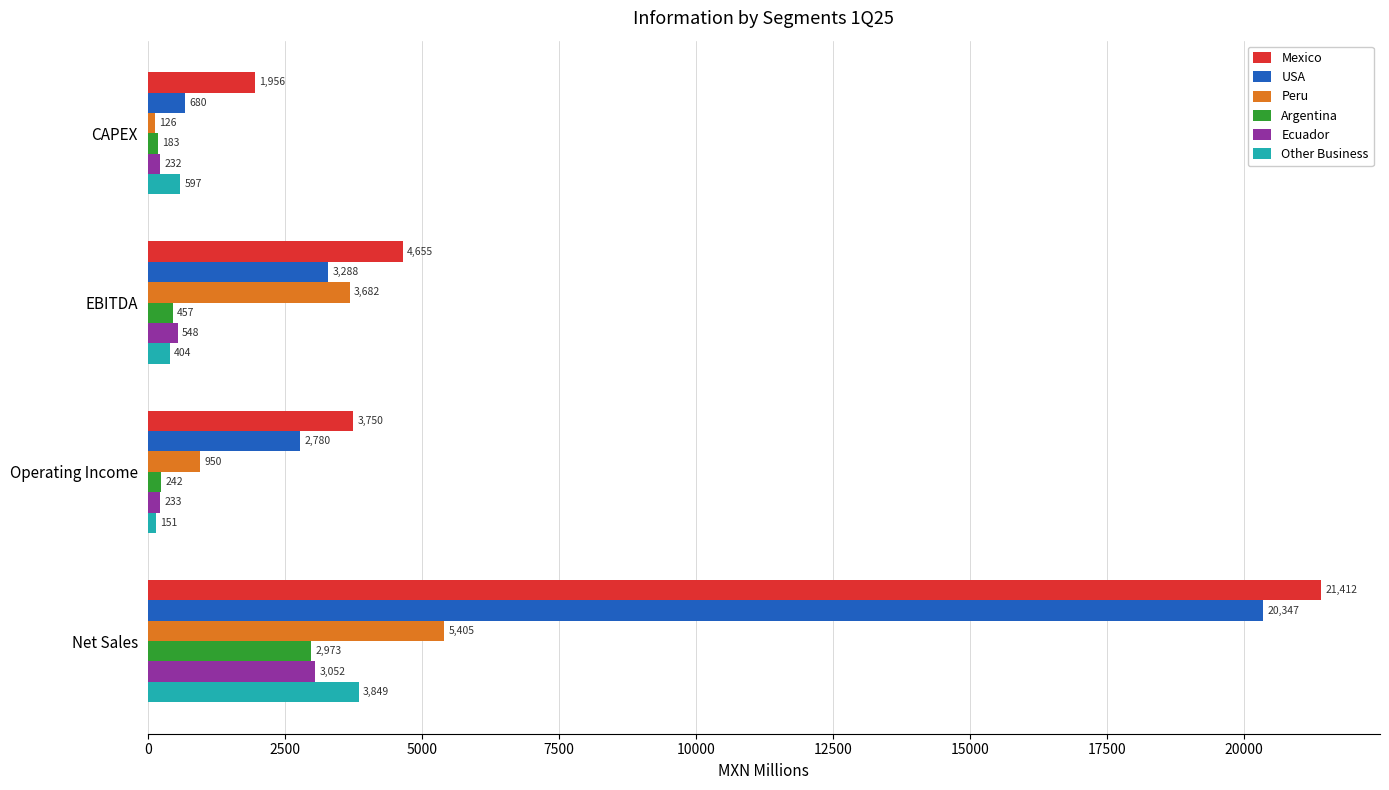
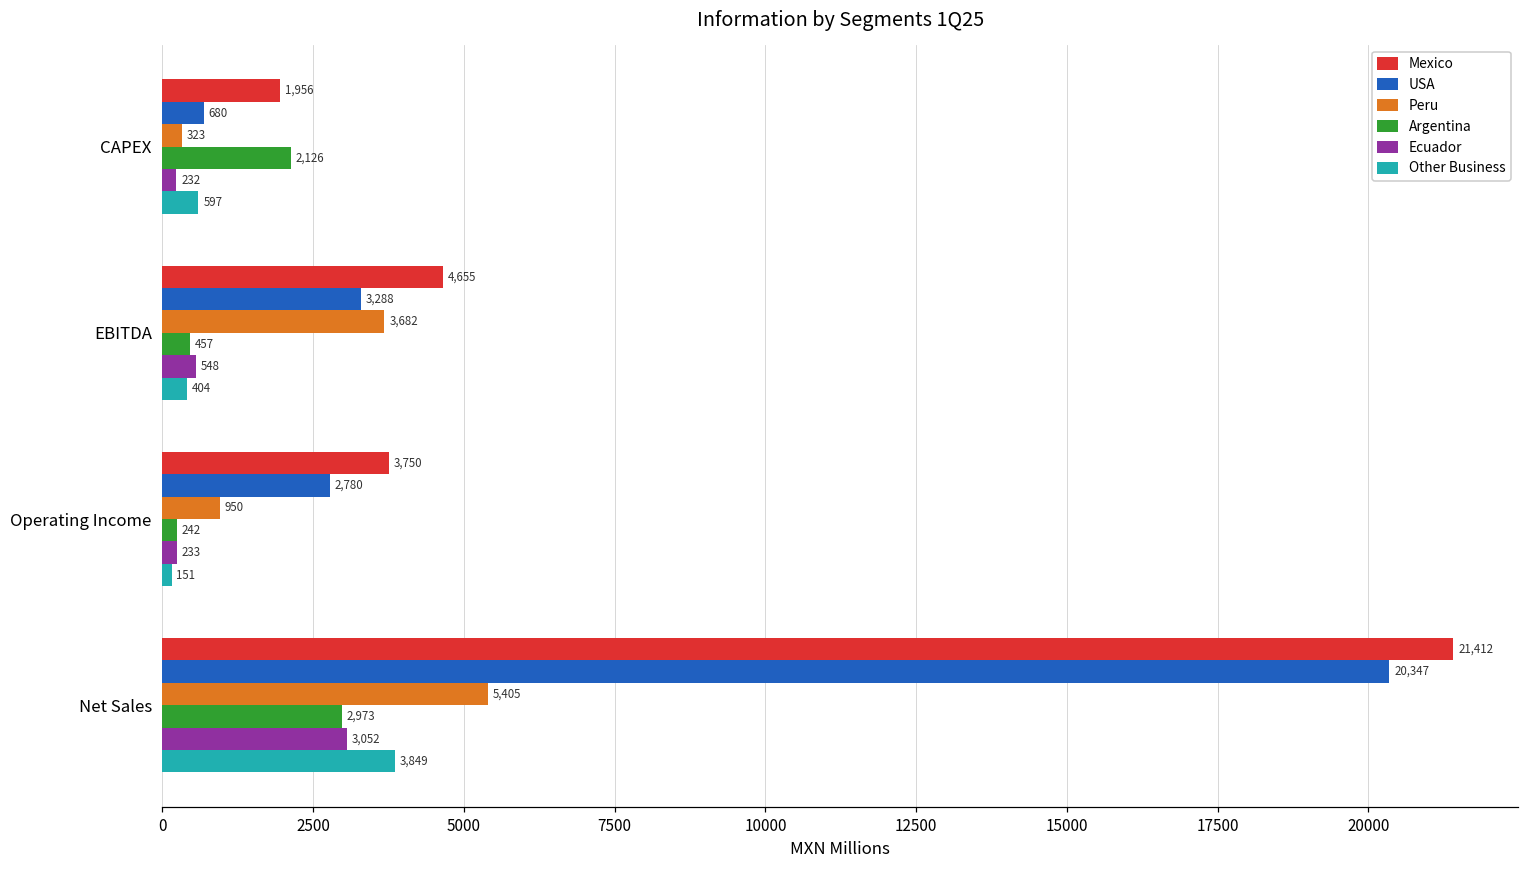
  {
    "Mexico": {
      "CAPEX": "1,956",
      "EBITDA": "4,655",
      "Operating Income": "3,750",
      "Net Sales": "21,412"
    },
    "USA": {
      "CAPEX": "680",
      "EBITDA": "3,288",
      "Operating Income": "2,780",
      "Net Sales": "20,347"
    },
    "Peru": {
-     "CAPEX": "126",
+     "CAPEX": "323",
      "EBITDA": "3,682",
      "Operating Income": "950",
      "Net Sales": "5,405"
    },
    "Argentina": {
-     "CAPEX": "183",
+     "CAPEX": "2,126",
      "EBITDA": "457",
      "Operating Income": "242",
      "Net Sales": "2,973"
    },
    "Ecuador": {
      "CAPEX": "232",
      "EBITDA": "548",
      "Operating Income": "233",
      "Net Sales": "3,052"
    },
    "Other Business": {
      "CAPEX": "597",
      "EBITDA": "404",
      "Operating Income": "151",
      "Net Sales": "3,849"
    }
  }
